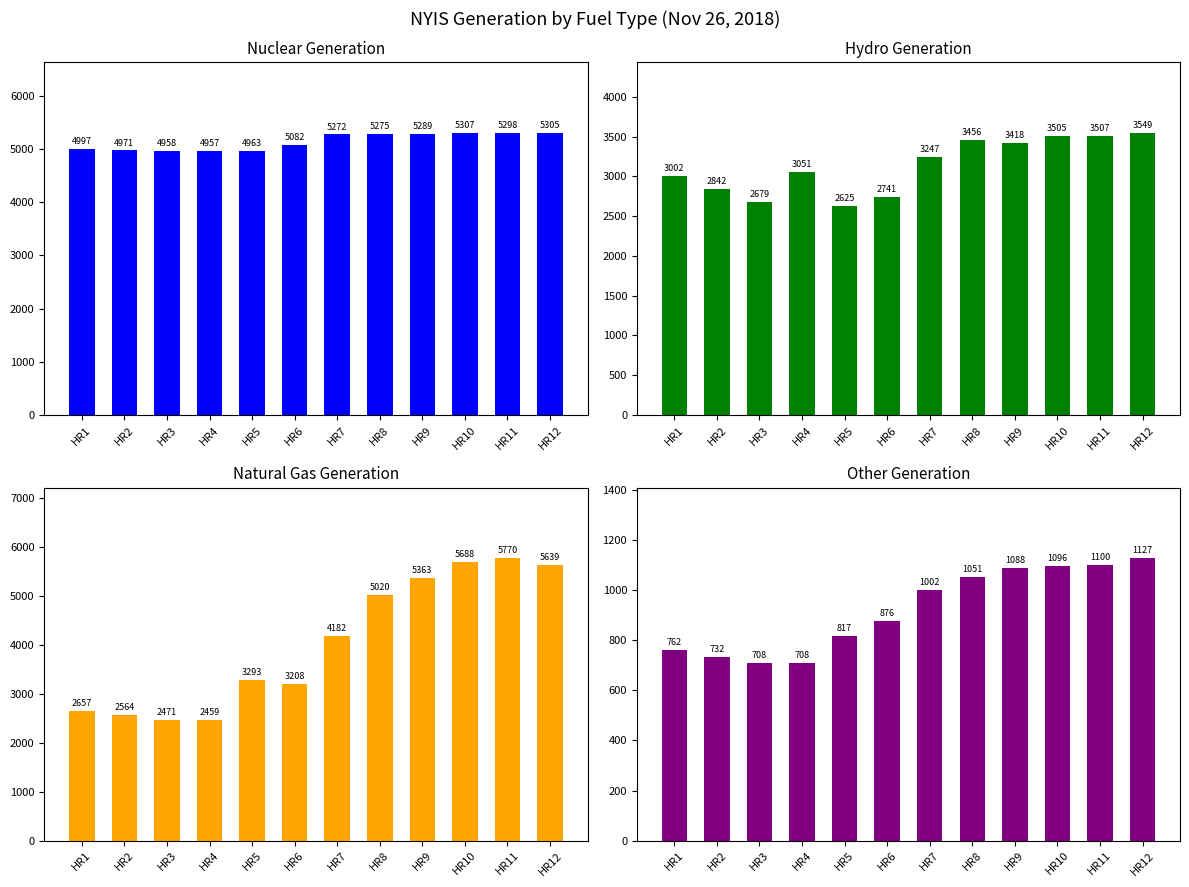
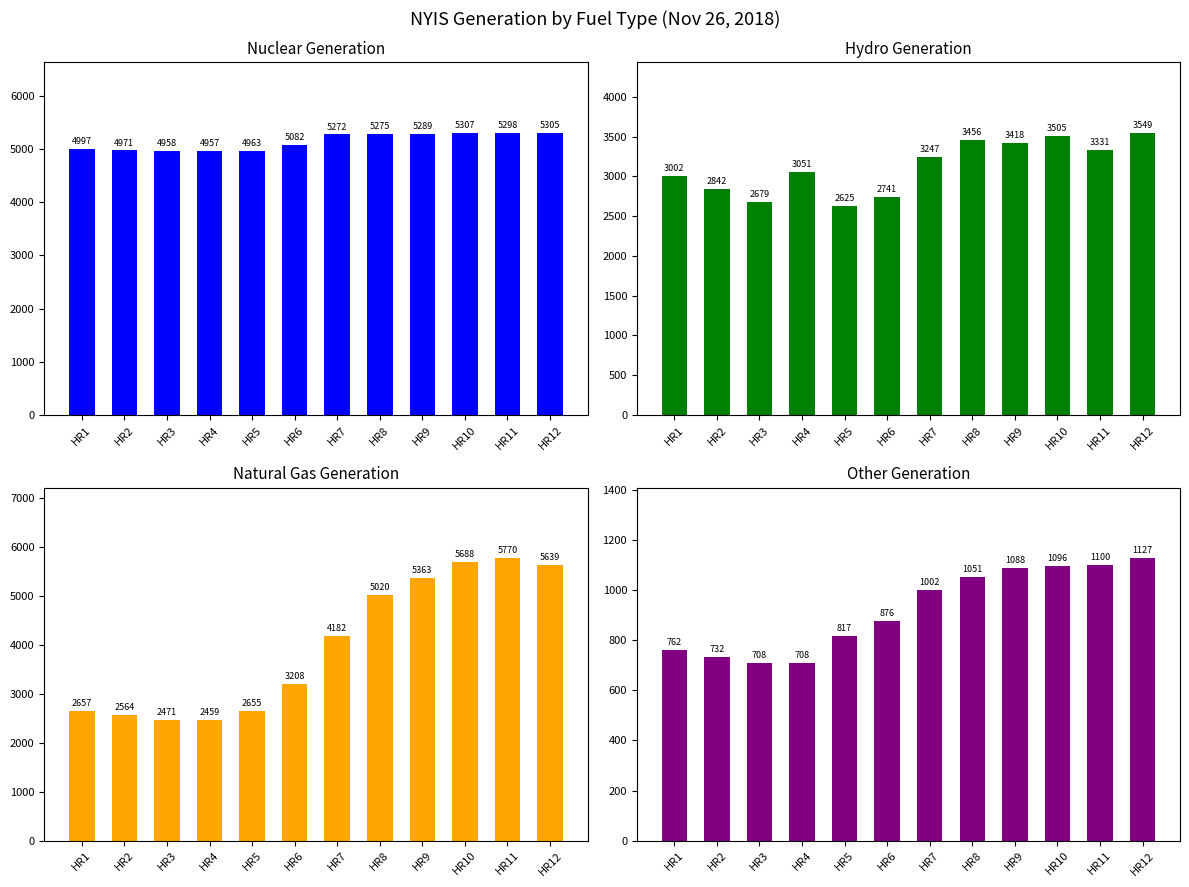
  {
    "Nuclear Generation": {
      "HR1": 4997,
      "HR2": 4971,
      "HR3": 4958,
      "HR4": 4957,
      "HR5": 4963,
      "HR6": 5082,
      "HR7": 5272,
      "HR8": 5275,
      "HR9": 5289,
      "HR10": 5307,
      "HR11": 5298,
      "HR12": 5305
    },
    "Hydro Generation": {
      "HR1": 3002,
      "HR2": 2842,
      "HR3": 2679,
      "HR4": 3051,
      "HR5": 2625,
      "HR6": 2741,
      "HR7": 3247,
      "HR8": 3456,
      "HR9": 3418,
      "HR10": 3505,
-     "HR11": 3507,
+     "HR11": 3331,
      "HR12": 3549
    },
    "Natural Gas Generation": {
      "HR1": 2657,
      "HR2": 2564,
      "HR3": 2471,
      "HR4": 2459,
-     "HR5": 3293,
+     "HR5": 2655,
      "HR6": 3208,
      "HR7": 4182,
      "HR8": 5020,
      "HR9": 5363,
      "HR10": 5688,
      "HR11": 5770,
      "HR12": 5639
    },
    "Other Generation": {
      "HR1": 762,
      "HR2": 732,
      "HR3": 708,
      "HR4": 708,
      "HR5": 817,
      "HR6": 876,
      "HR7": 1002,
      "HR8": 1051,
      "HR9": 1088,
      "HR10": 1096,
      "HR11": 1100,
      "HR12": 1127
    }
  }
